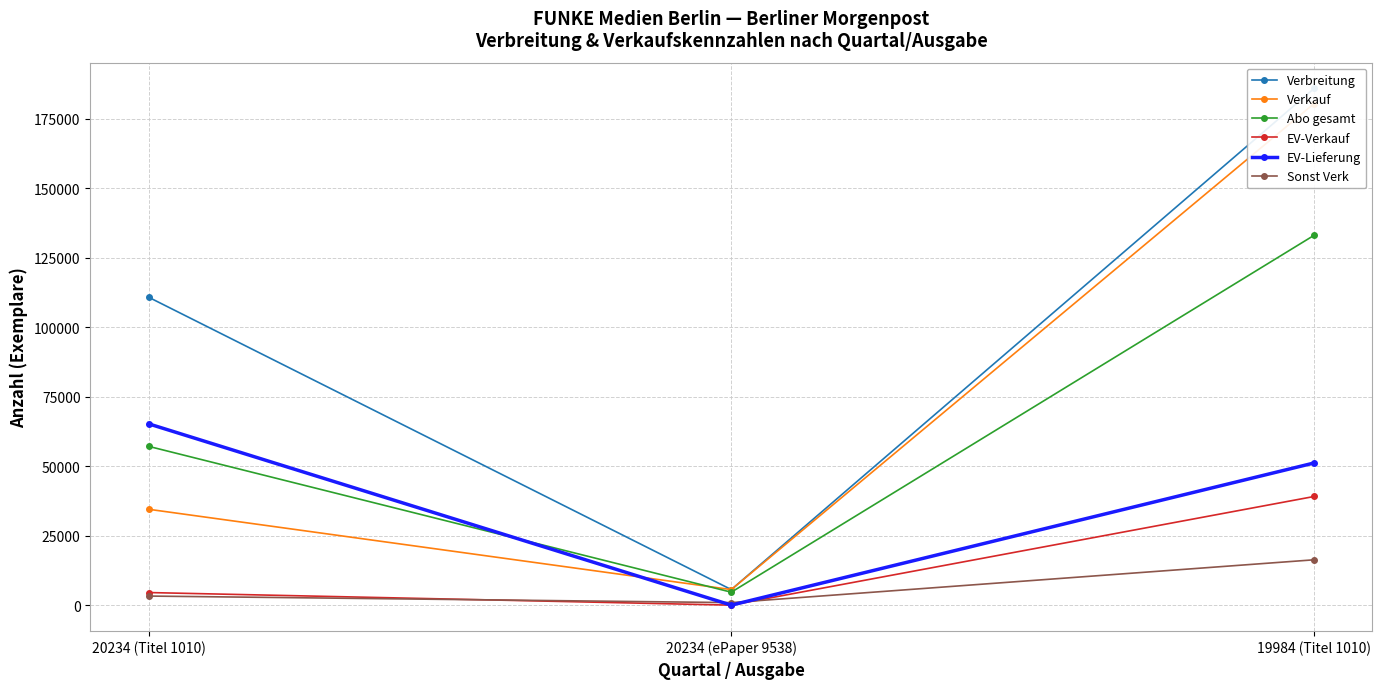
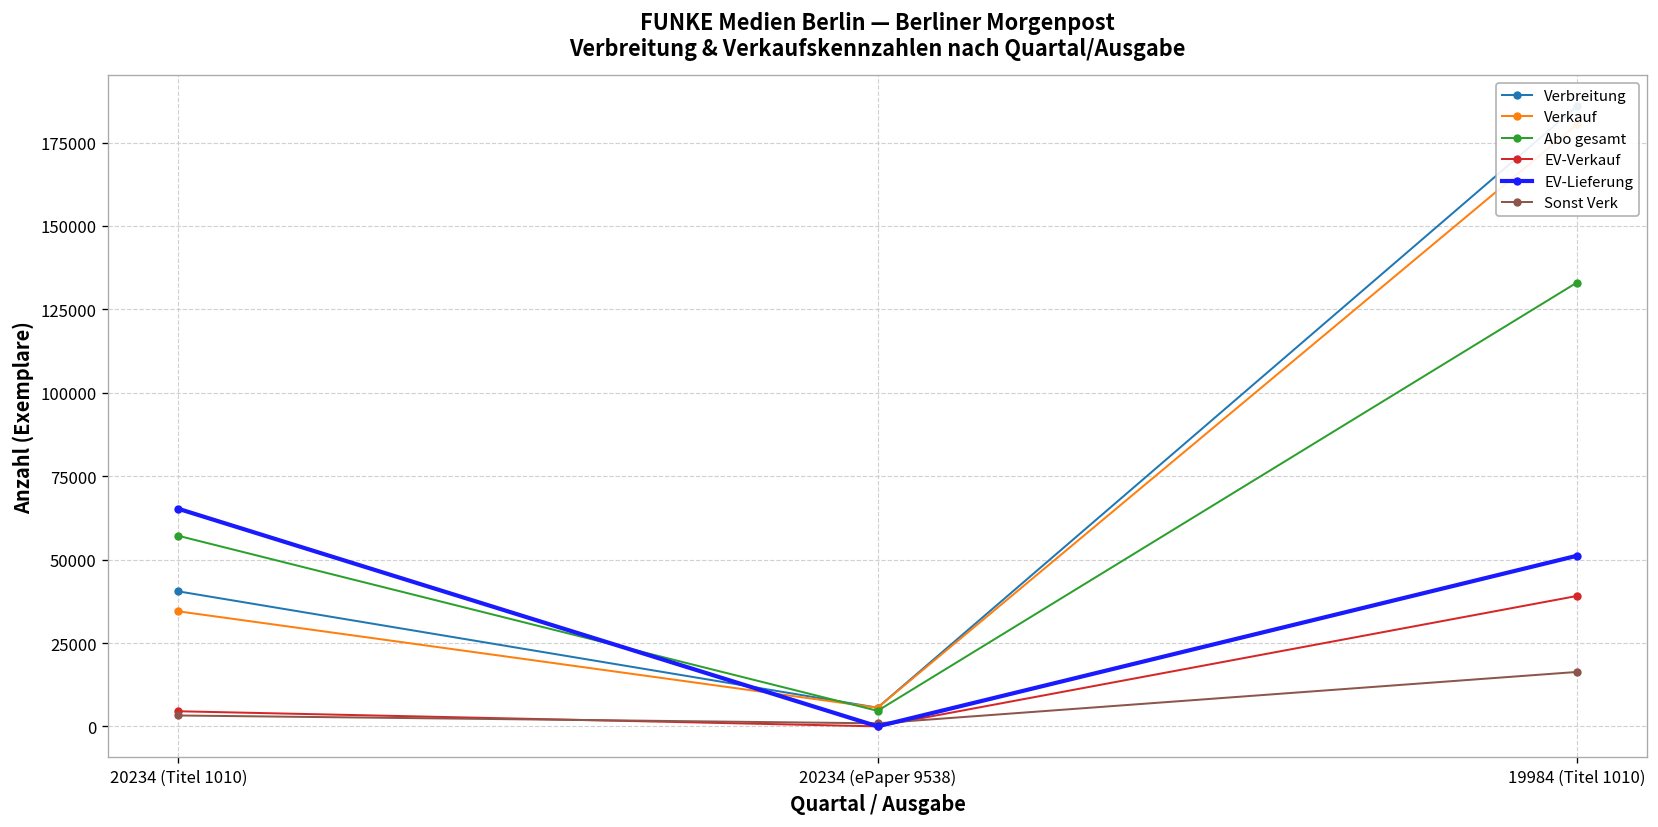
  {
    "Verbreitung": {
-     "20234 (Titel 1010)": 111000
+     "20234 (Titel 1010)": 40000
    },
    "Verkauf": {
      "20234 (Titel 1010)": 34000
    },
    "Abo gesamt": {
      "20234 (Titel 1010)": 57000,
      "20234 (ePaper 9538)": 5000,
      "19984 (Titel 1010)": 133000
    },
    "EV-Verkauf": {
      "20234 (Titel 1010)": 5000,
      "19984 (Titel 1010)": 39000
    },
    "EV-Lieferung": {
      "20234 (Titel 1010)": 65000,
      "19984 (Titel 1010)": 51000
    },
    "Sonst Verk": {
      "20234 (Titel 1010)": 3000,
      "19984 (Titel 1010)": 16000
    }
  }
